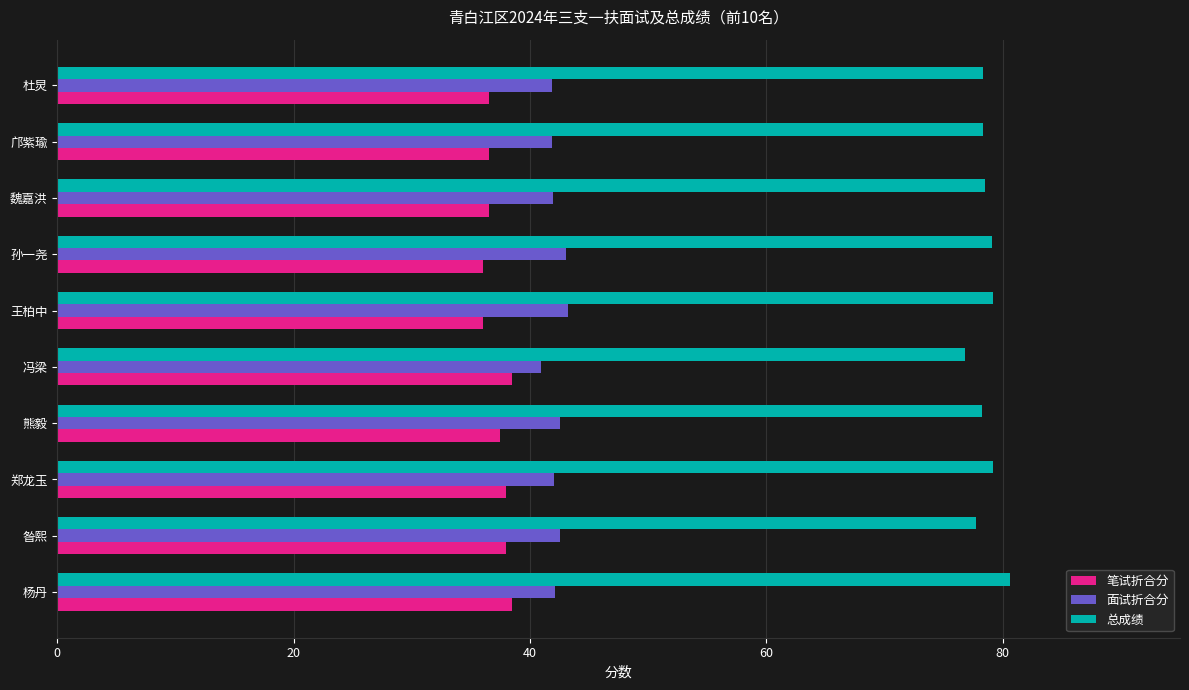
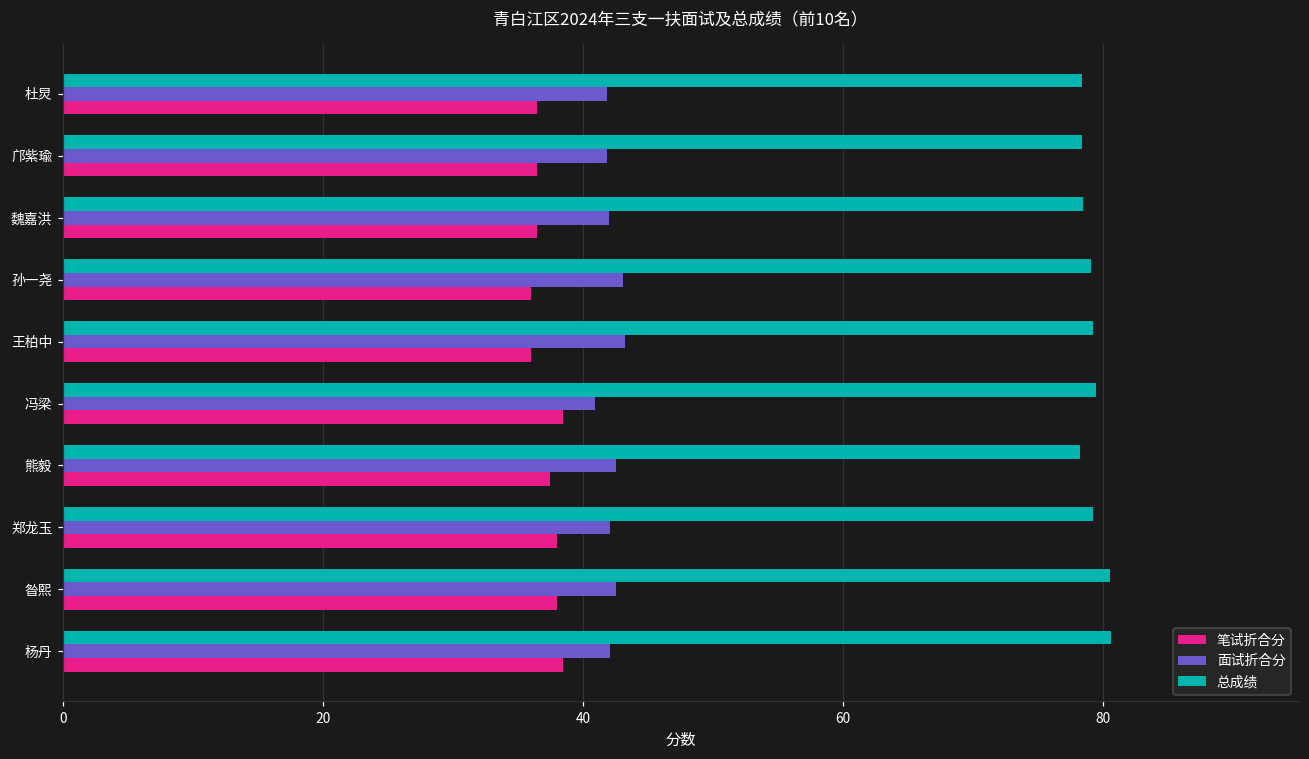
  {
    "笔试折合分": {
      "杜炅": 36.5,
      "邝紫瑜": 36.5,
      "魏嘉洪": 36.5,
      "孙一尧": 36.0,
      "王柏中": 36.0,
      "冯梁": 38.5,
      "熊毅": 37.5,
      "郑龙玉": 38.0,
      "昝熙": 38.0,
      "杨丹": 38.5
    },
    "面试折合分": {
      "杜炅": 41.9,
      "邝紫瑜": 41.9,
      "魏嘉洪": 42.0,
      "孙一尧": 43.1,
      "王柏中": 43.2,
      "冯梁": 41.0,
      "熊毅": 42.5,
      "郑龙玉": 42.1,
      "昝熙": 42.6,
      "杨丹": 42.1
    },
    "总成绩": {
      "杜炅": 78.4,
      "邝紫瑜": 78.4,
      "魏嘉洪": 78.5,
      "孙一尧": 79.1,
      "王柏中": 79.2,
-     "冯梁": 76.8,
+     "冯梁": 79.5,
      "熊毅": 78.2,
      "郑龙玉": 79.2,
-     "昝熙": 77.7,
+     "昝熙": 80.6,
      "杨丹": 80.6
    }
  }
